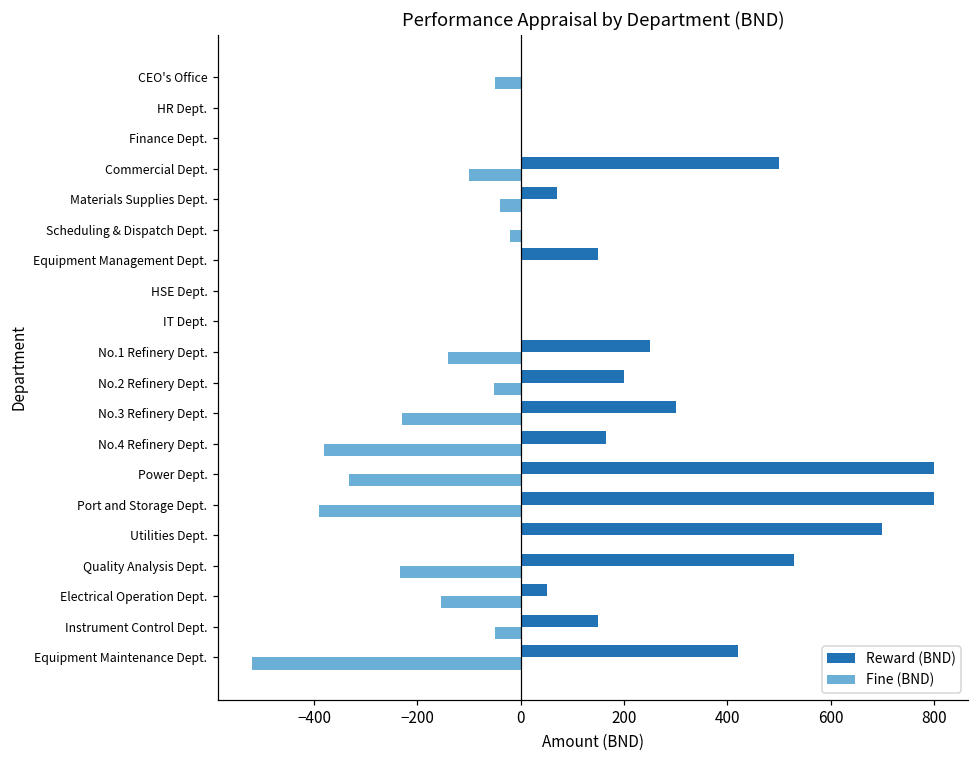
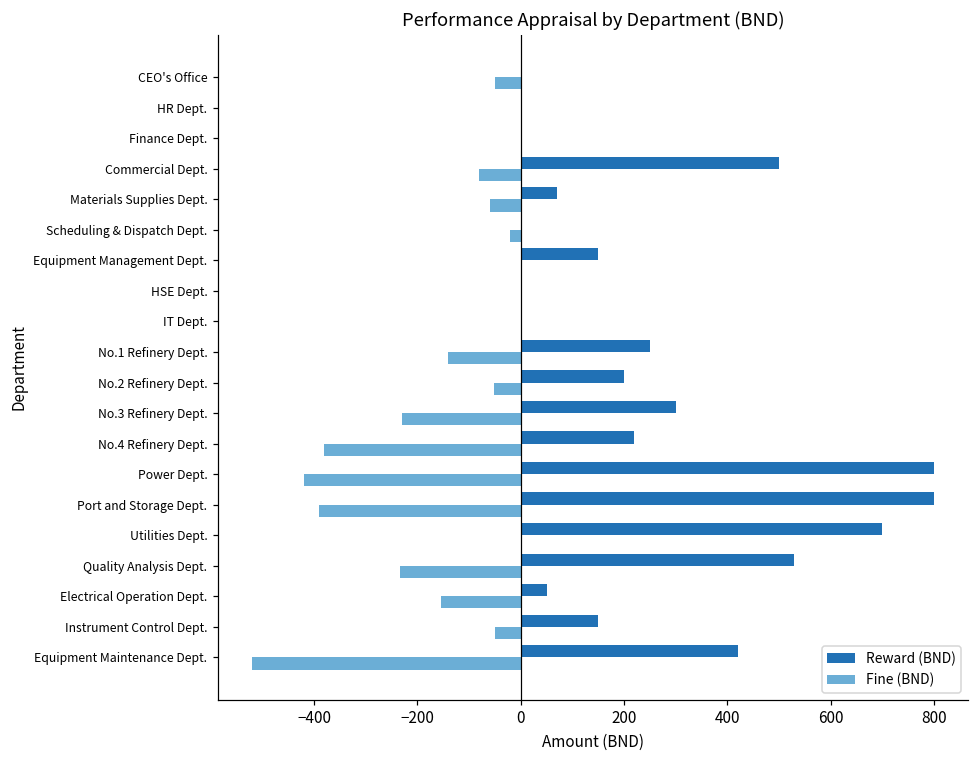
  {
    "Reward (BND)": {
      "CEO's Office": 0,
      "HR Dept.": 0,
      "Finance Dept.": 0,
      "Commercial Dept.": 500,
      "Materials Supplies Dept.": 70,
      "Scheduling & Dispatch Dept.": 0,
      "Equipment Management Dept.": 150,
      "HSE Dept.": 0,
      "IT Dept.": 0,
      "No.1 Refinery Dept.": 250,
      "No.2 Refinery Dept.": 200,
      "No.3 Refinery Dept.": 300,
-     "No.4 Refinery Dept.": 170,
+     "No.4 Refinery Dept.": 220,
      "Power Dept.": 800,
      "Port and Storage Dept.": 800,
      "Utilities Dept.": 700,
      "Quality Analysis Dept.": 530,
      "Electrical Operation Dept.": 50,
      "Instrument Control Dept.": 150,
      "Equipment Maintenance Dept.": 420
    },
    "Fine (BND)": {
      "CEO's Office": -50,
      "HR Dept.": 0,
      "Finance Dept.": 0,
-     "Commercial Dept.": -100,
-     "Materials Supplies Dept.": -40,
+     "Commercial Dept.": -80,
+     "Materials Supplies Dept.": -60,
      "Scheduling & Dispatch Dept.": -20,
      "Equipment Management Dept.": 0,
      "HSE Dept.": 0,
      "IT Dept.": 0,
      "No.1 Refinery Dept.": -140,
      "No.2 Refinery Dept.": -50,
      "No.3 Refinery Dept.": -230,
      "No.4 Refinery Dept.": -380,
-     "Power Dept.": -330,
+     "Power Dept.": -420,
      "Port and Storage Dept.": -390,
      "Utilities Dept.": 0,
      "Quality Analysis Dept.": -230,
      "Electrical Operation Dept.": -160,
      "Instrument Control Dept.": -50,
      "Equipment Maintenance Dept.": -520
    }
  }
